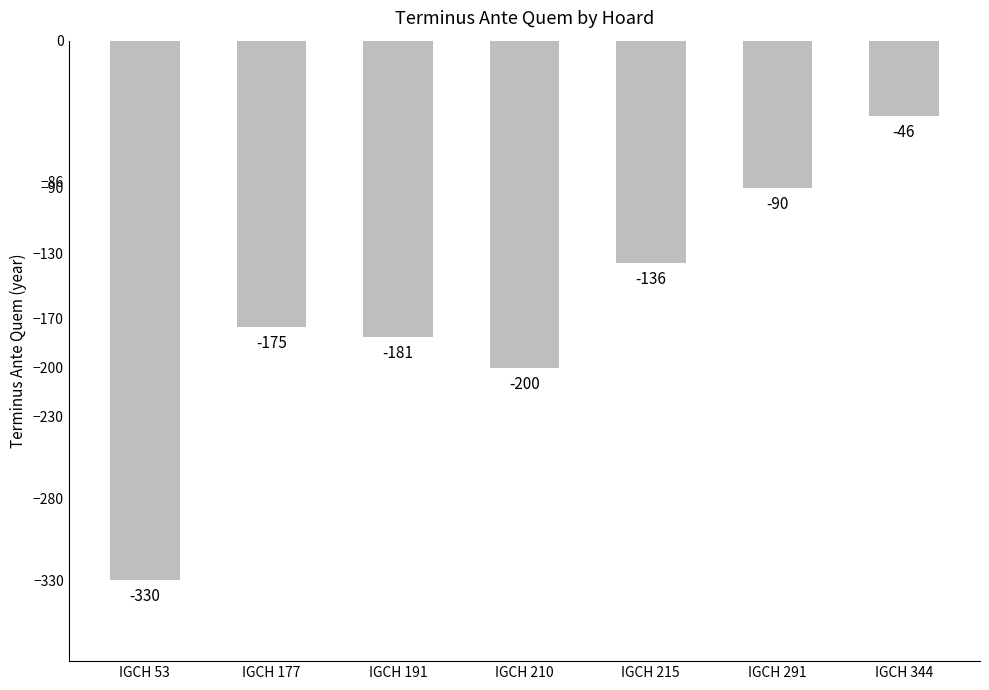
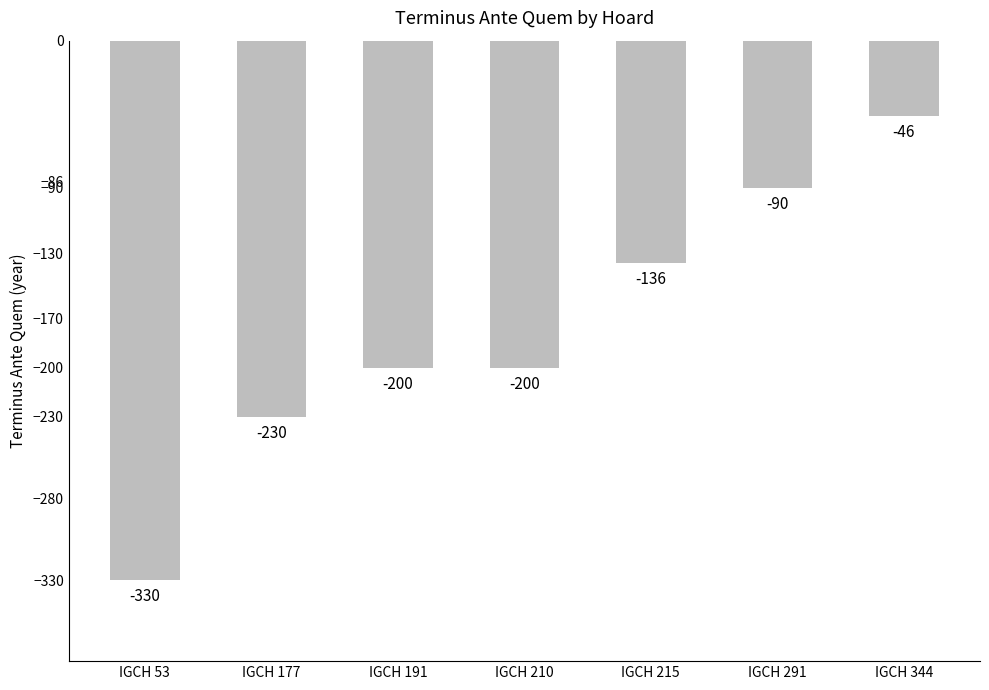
  {
    "IGCH 53": -330,
-   "IGCH 177": -175,
-   "IGCH 191": -181,
+   "IGCH 177": -230,
+   "IGCH 191": -200,
    "IGCH 210": -200,
    "IGCH 215": -136,
    "IGCH 291": -90,
    "IGCH 344": -46
  }
